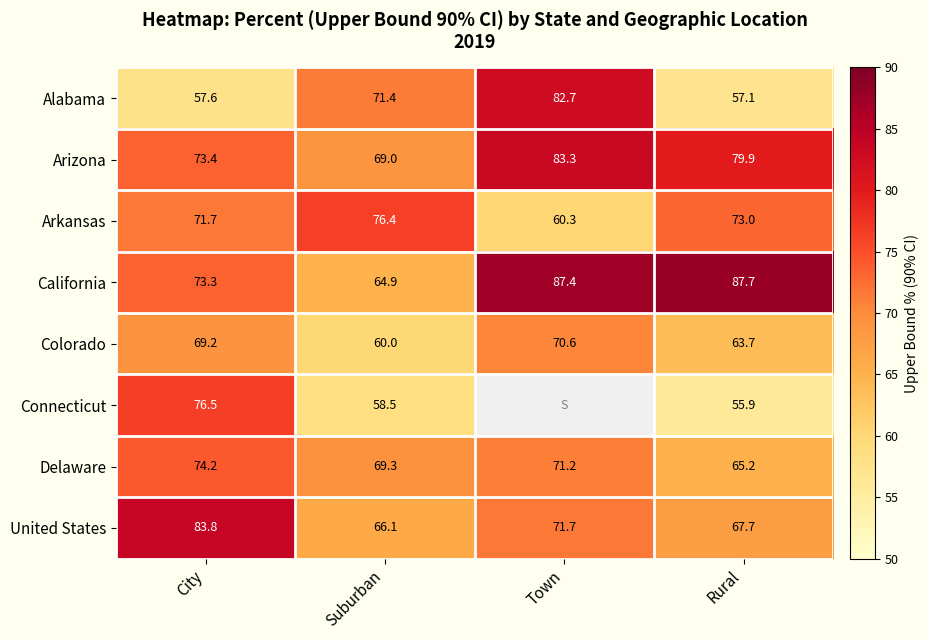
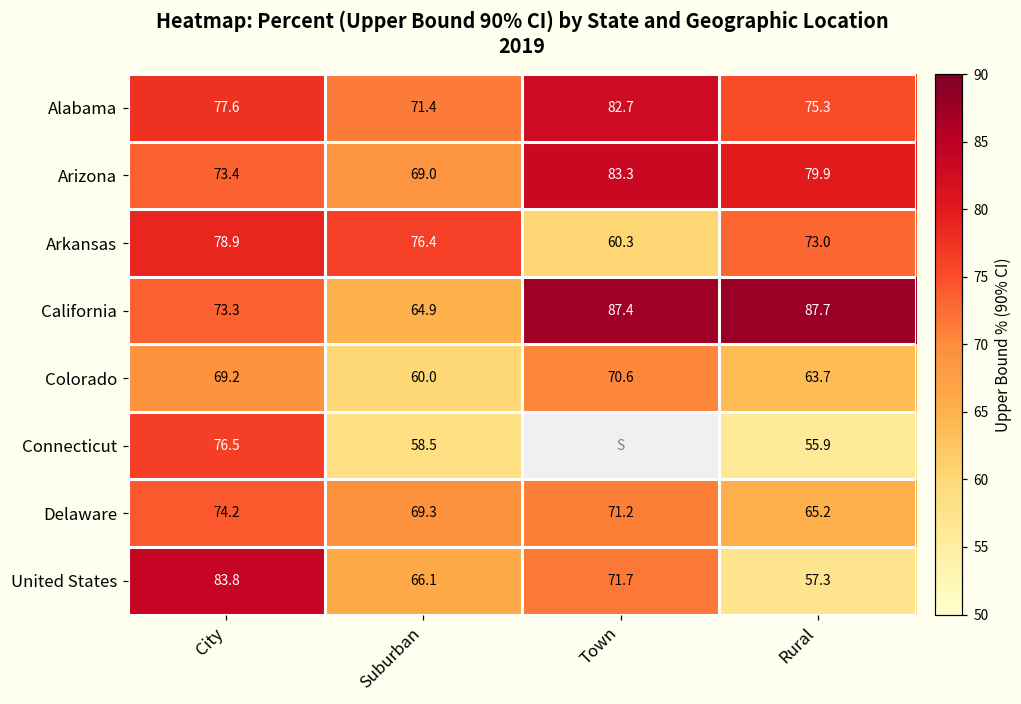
  {
    "Alabama": {
-     "City": 57.6,
+     "City": 77.6,
      "Suburban": 71.4,
      "Town": 82.7,
-     "Rural": 57.1
+     "Rural": 75.3
    },
    "Arizona": {
      "City": 73.4,
      "Suburban": 69.0,
      "Town": 83.3,
      "Rural": 79.9
    },
    "Arkansas": {
-     "City": 71.7,
+     "City": 78.9,
      "Suburban": 76.4,
      "Town": 60.3,
      "Rural": 73.0
    },
    "California": {
      "City": 73.3,
      "Suburban": 64.9,
      "Town": 87.4,
      "Rural": 87.7
    },
    "Colorado": {
      "City": 69.2,
      "Suburban": 60.0,
      "Town": 70.6,
      "Rural": 63.7
    },
    "Connecticut": {
      "City": 76.5,
      "Suburban": 58.5,
      "Rural": 55.9
    },
    "Delaware": {
      "City": 74.2,
      "Suburban": 69.3,
      "Town": 71.2,
      "Rural": 65.2
    },
    "United States": {
      "City": 83.8,
      "Suburban": 66.1,
      "Town": 71.7,
-     "Rural": 67.7
+     "Rural": 57.3
    }
  }
